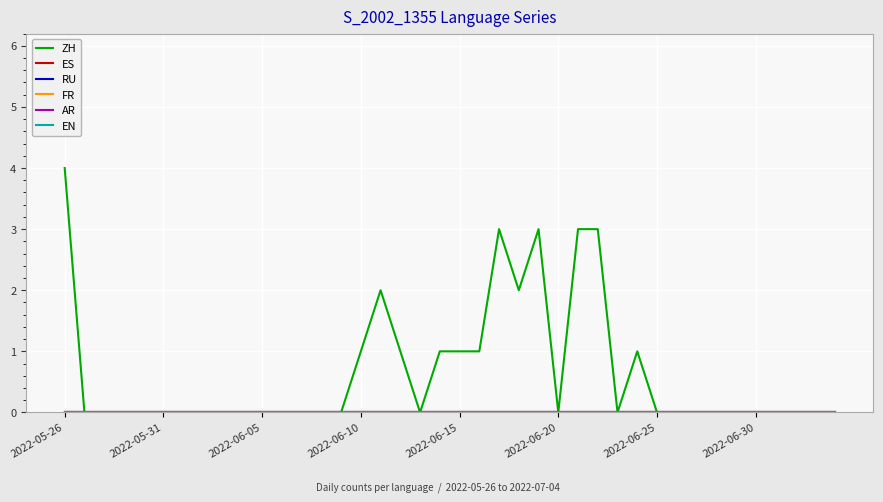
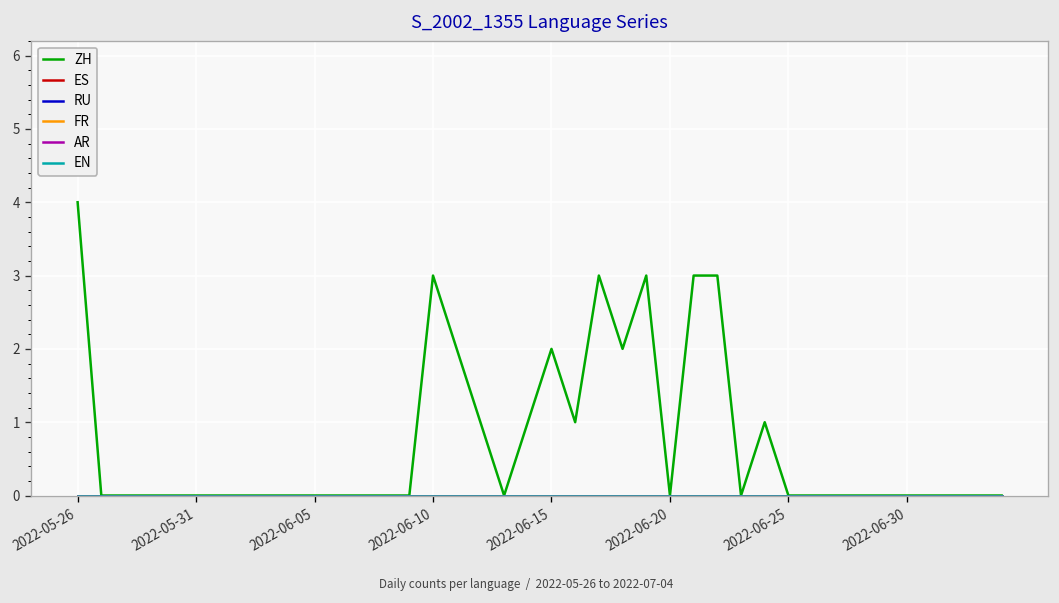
  {
    "ZH": {
      "2022-05-26": 4,
-     "2022-06-10": 1,
-     "2022-06-15": 1
+     "2022-06-10": 3,
+     "2022-06-15": 2
    },
    "EN": {
      "2022-05-26": 0,
      "2022-06-10": 0,
      "2022-06-15": 0
    }
  }
